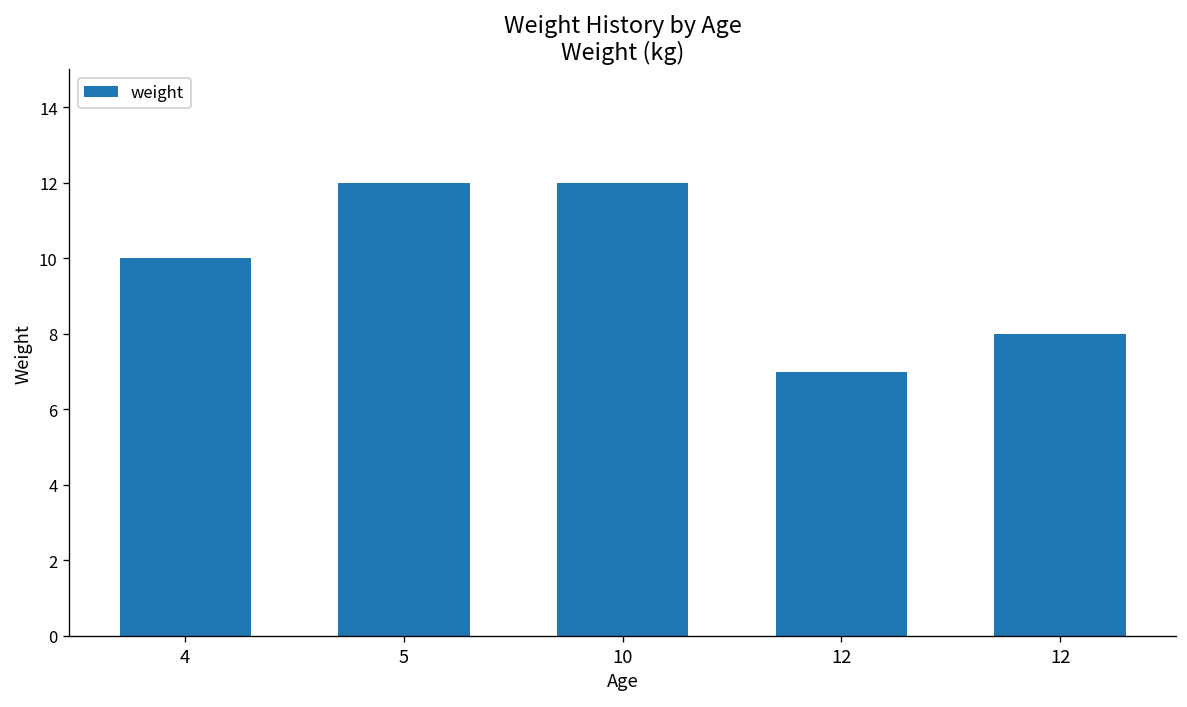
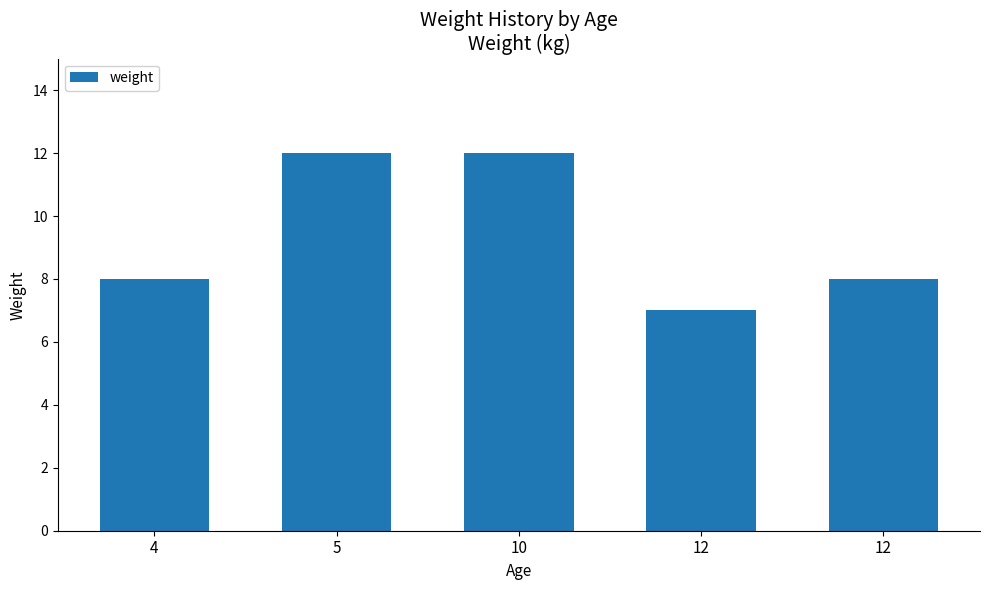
  {
-   "4": 10,
+   "4": 8,
    "5": 12,
    "10": 12
  }
